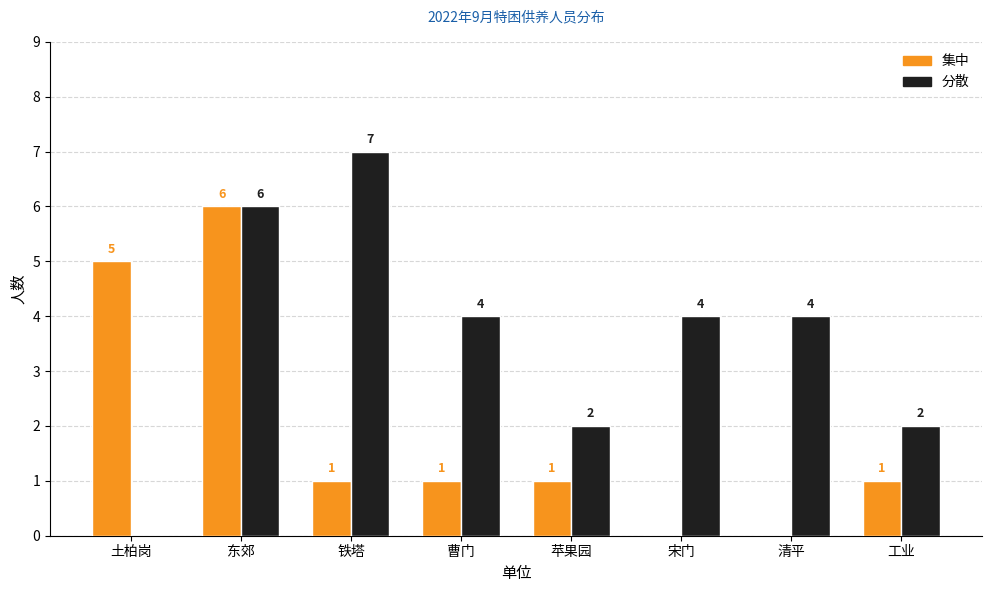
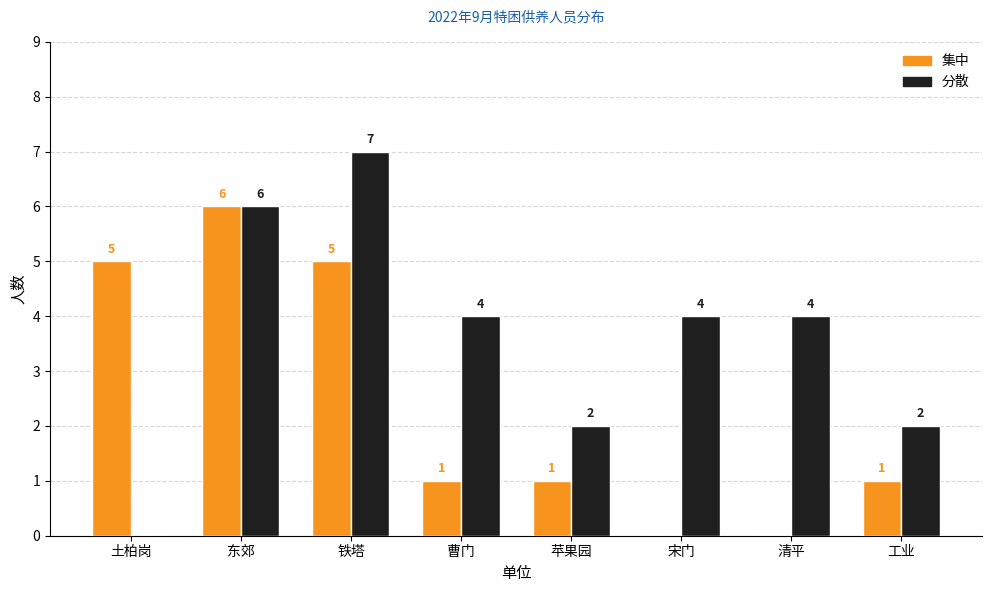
  {
    "集中": {
      "土柏岗": 5,
      "东郊": 6,
-     "铁塔": 1,
+     "铁塔": 5,
      "曹门": 1,
      "苹果园": 1,
      "工业": 1
    },
    "分散": {
      "东郊": 6,
      "铁塔": 7,
      "曹门": 4,
      "苹果园": 2,
      "宋门": 4,
      "清平": 4,
      "工业": 2
    }
  }
